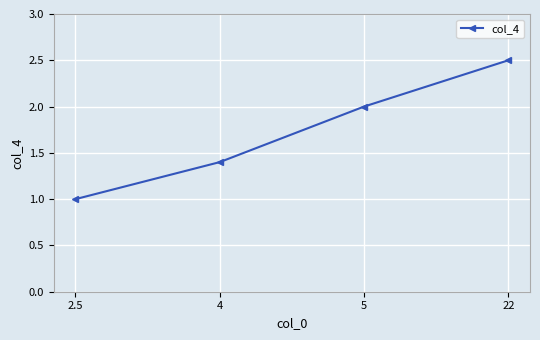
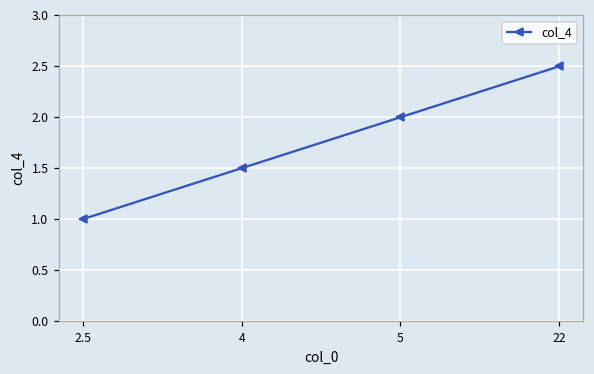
  {
    "2.5": 1.0,
-   "4": 1.4,
+   "4": 1.5,
    "5": 2.0,
    "22": 2.5
  }
